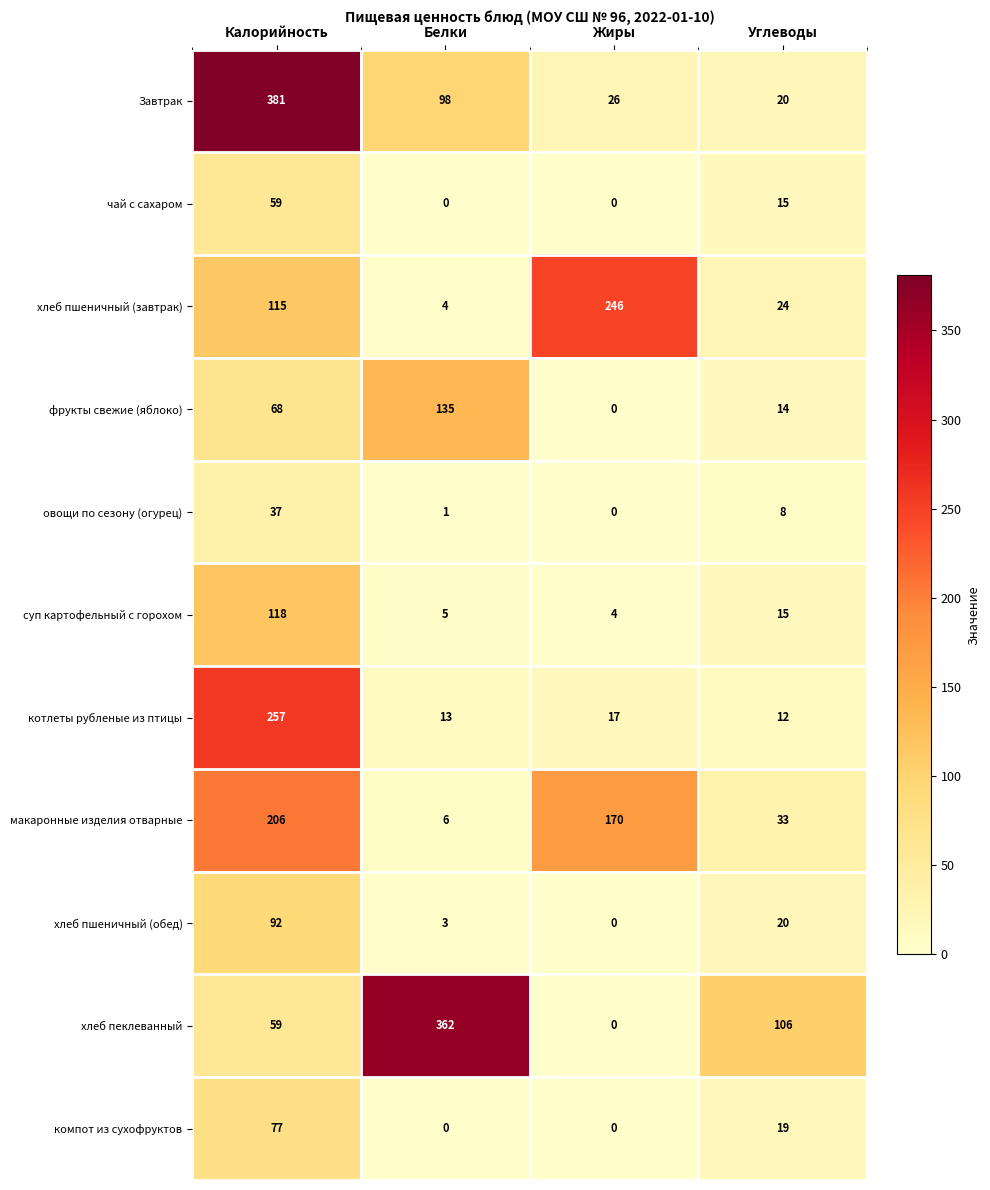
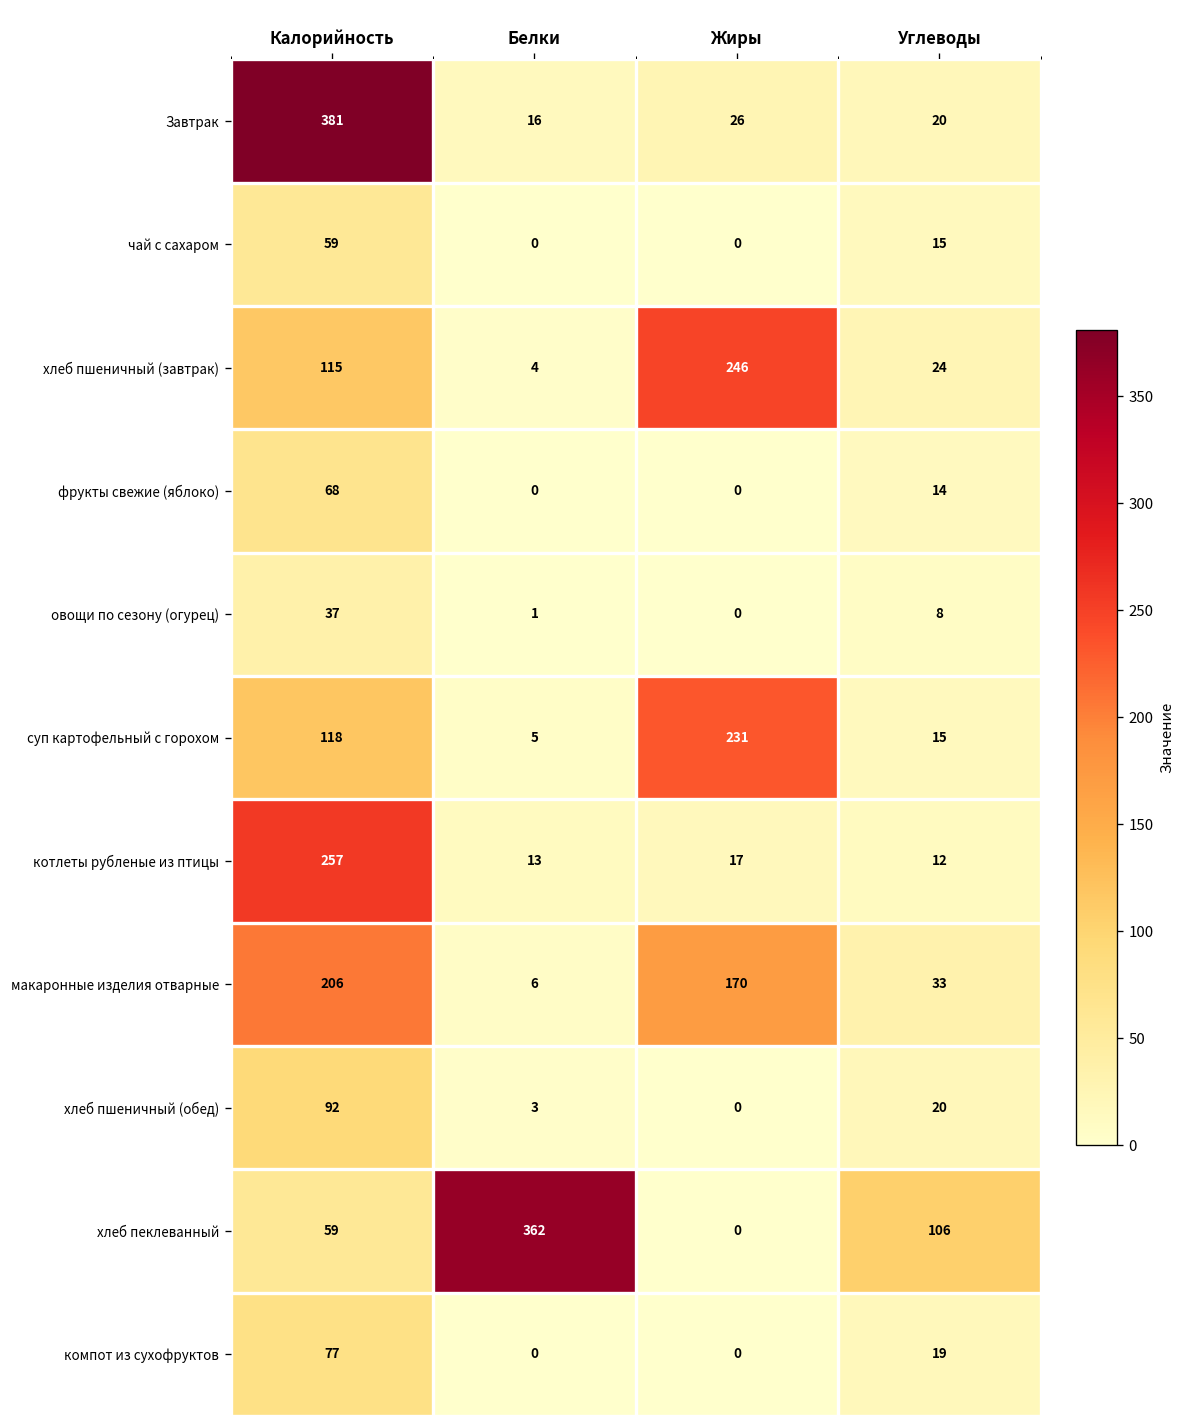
  {
    "Завтрак": {
      "Калорийность": 381,
-     "Белки": 98,
+     "Белки": 16,
      "Жиры": 26,
      "Углеводы": 20
    },
    "чай с сахаром": {
      "Калорийность": 59,
      "Белки": 0,
      "Жиры": 0,
      "Углеводы": 15
    },
    "хлеб пшеничный (завтрак)": {
      "Калорийность": 115,
      "Белки": 4,
      "Жиры": 246,
      "Углеводы": 24
    },
    "фрукты свежие (яблоко)": {
      "Калорийность": 68,
-     "Белки": 135,
+     "Белки": 0,
      "Жиры": 0,
      "Углеводы": 14
    },
    "овощи по сезону (огурец)": {
      "Калорийность": 37,
      "Белки": 1,
      "Жиры": 0,
      "Углеводы": 8
    },
    "суп картофельный с горохом": {
      "Калорийность": 118,
      "Белки": 5,
-     "Жиры": 4,
+     "Жиры": 231,
      "Углеводы": 15
    },
    "котлеты рубленые из птицы": {
      "Калорийность": 257,
      "Белки": 13,
      "Жиры": 17,
      "Углеводы": 12
    },
    "макаронные изделия отварные": {
      "Калорийность": 206,
      "Белки": 6,
      "Жиры": 170,
      "Углеводы": 33
    },
    "хлеб пшеничный (обед)": {
      "Калорийность": 92,
      "Белки": 3,
      "Жиры": 0,
      "Углеводы": 20
    },
    "хлеб пеклеванный": {
      "Калорийность": 59,
      "Белки": 362,
      "Жиры": 0,
      "Углеводы": 106
    },
    "компот из сухофруктов": {
      "Калорийность": 77,
      "Белки": 0,
      "Жиры": 0,
      "Углеводы": 19
    }
  }
